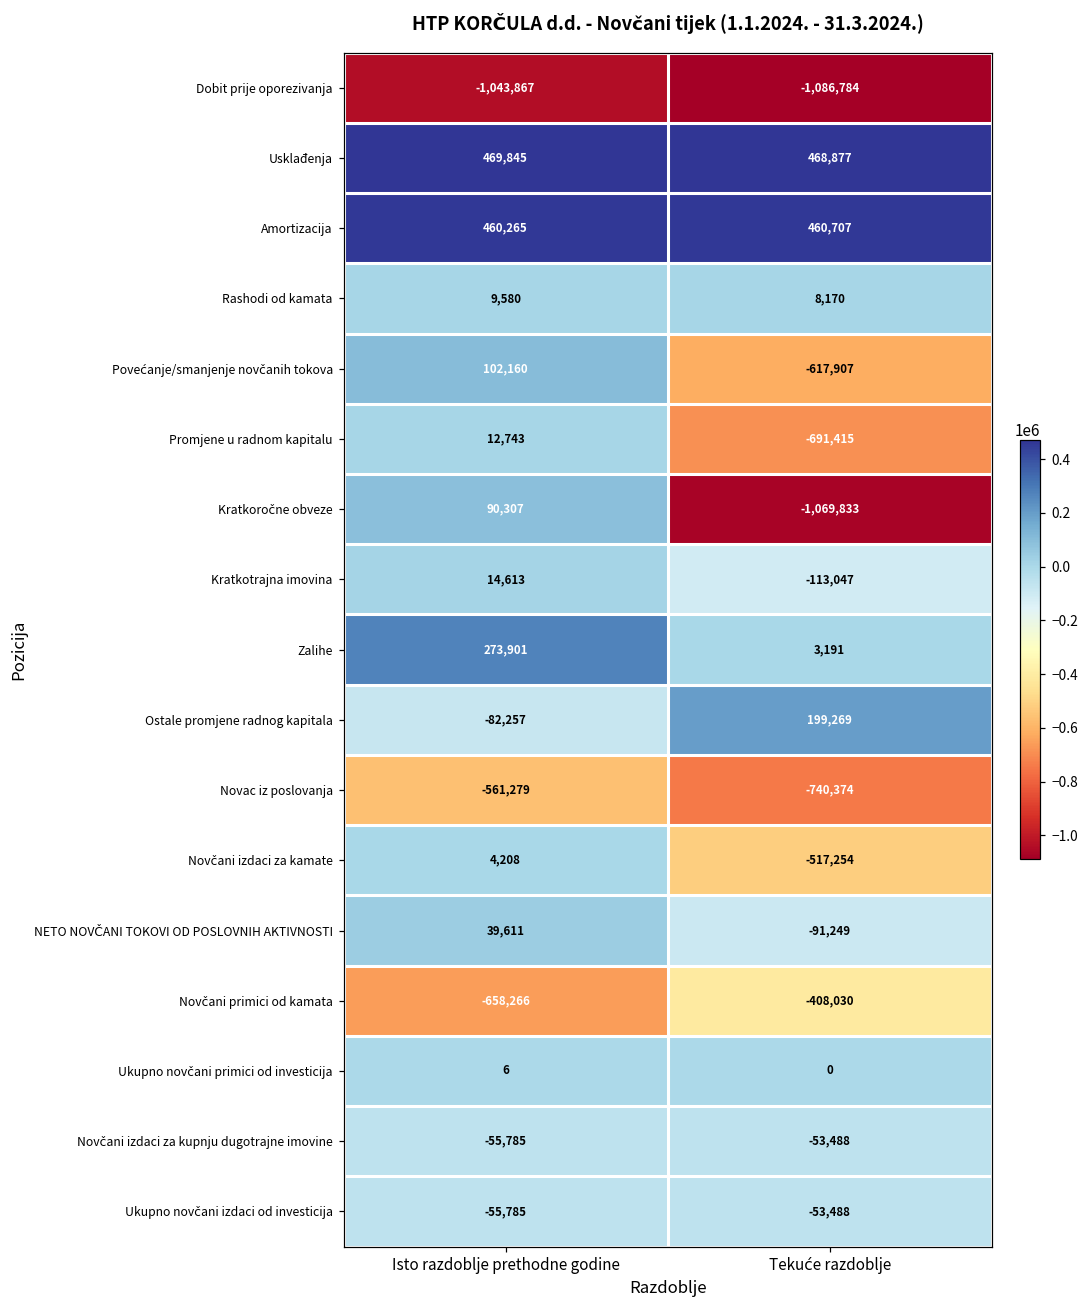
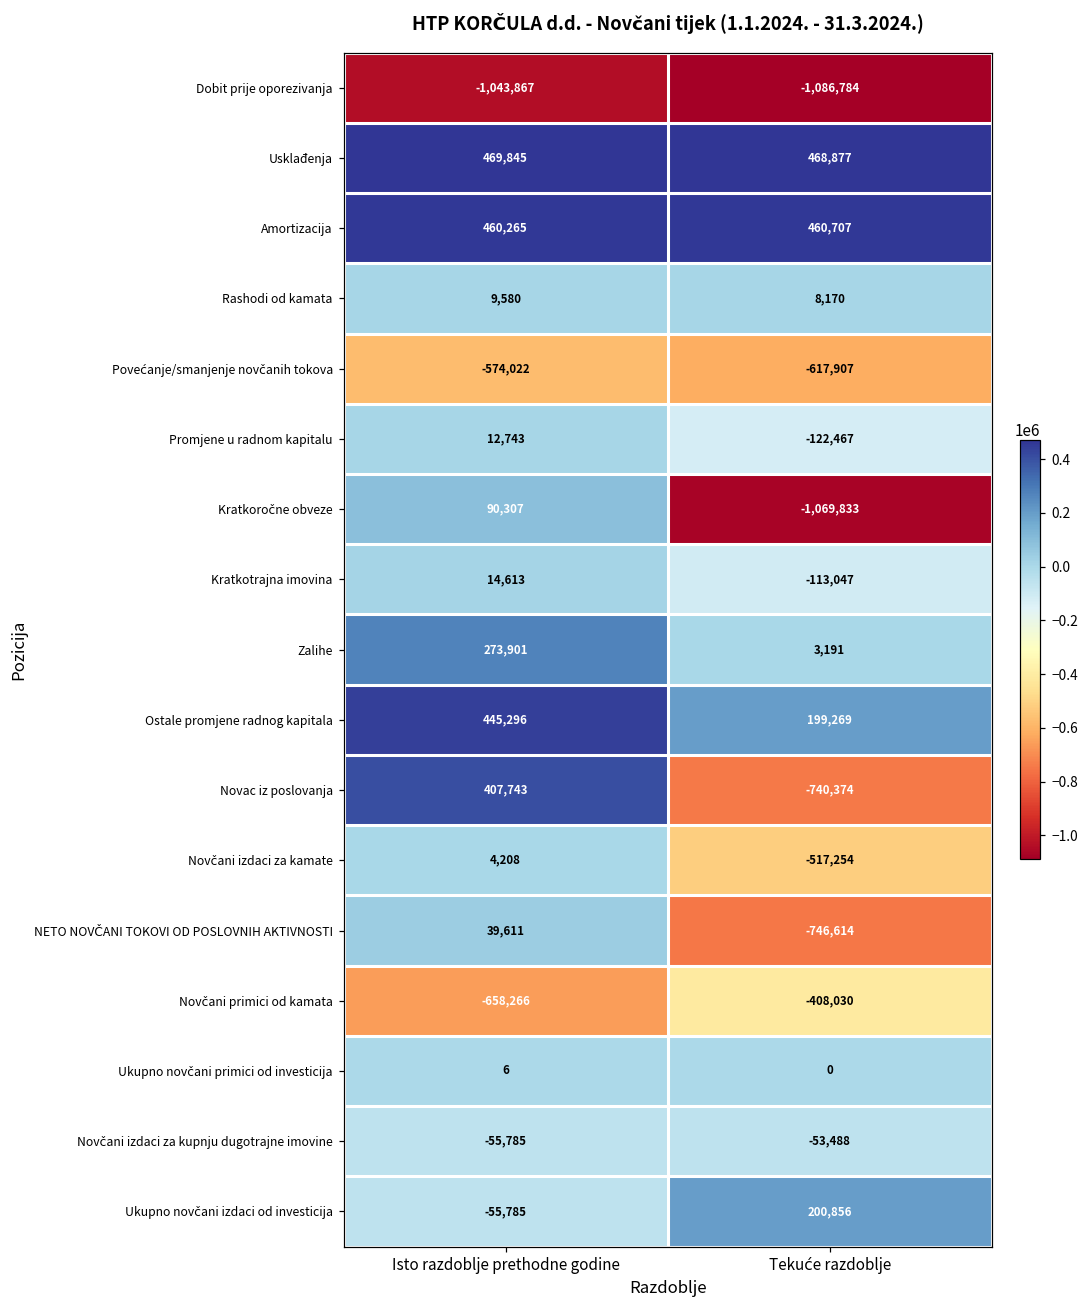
  {
    "Dobit prije oporezivanja": {
      "Isto razdoblje prethodne godine": "-1,043,867",
      "Tekuće razdoblje": "-1,086,784"
    },
    "Usklađenja": {
      "Isto razdoblje prethodne godine": "469,845",
      "Tekuće razdoblje": "468,877"
    },
    "Amortizacija": {
      "Isto razdoblje prethodne godine": "460,265",
      "Tekuće razdoblje": "460,707"
    },
    "Rashodi od kamata": {
      "Isto razdoblje prethodne godine": "9,580",
      "Tekuće razdoblje": "8,170"
    },
    "Povećanje/smanjenje novčanih tokova": {
-     "Isto razdoblje prethodne godine": "102,160",
+     "Isto razdoblje prethodne godine": "-574,022",
      "Tekuće razdoblje": "-617,907"
    },
    "Promjene u radnom kapitalu": {
      "Isto razdoblje prethodne godine": "12,743",
-     "Tekuće razdoblje": "-691,415"
+     "Tekuće razdoblje": "-122,467"
    },
    "Kratkoročne obveze": {
      "Isto razdoblje prethodne godine": "90,307",
      "Tekuće razdoblje": "-1,069,833"
    },
    "Kratkotrajna imovina": {
      "Isto razdoblje prethodne godine": "14,613",
      "Tekuće razdoblje": "-113,047"
    },
    "Zalihe": {
      "Isto razdoblje prethodne godine": "273,901",
      "Tekuće razdoblje": "3,191"
    },
    "Ostale promjene radnog kapitala": {
-     "Isto razdoblje prethodne godine": "-82,257",
+     "Isto razdoblje prethodne godine": "445,296",
      "Tekuće razdoblje": "199,269"
    },
    "Novac iz poslovanja": {
-     "Isto razdoblje prethodne godine": "-561,279",
+     "Isto razdoblje prethodne godine": "407,743",
      "Tekuće razdoblje": "-740,374"
    },
    "Novčani izdaci za kamate": {
      "Isto razdoblje prethodne godine": "4,208",
      "Tekuće razdoblje": "-517,254"
    },
    "NETO NOVČANI TOKOVI OD POSLOVNIH AKTIVNOSTI": {
      "Isto razdoblje prethodne godine": "39,611",
-     "Tekuće razdoblje": "-91,249"
+     "Tekuće razdoblje": "-746,614"
    },
    "Novčani primici od kamata": {
      "Isto razdoblje prethodne godine": "-658,266",
      "Tekuće razdoblje": "-408,030"
    },
    "Ukupno novčani primici od investicija": {
      "Isto razdoblje prethodne godine": "6",
      "Tekuće razdoblje": "0"
    },
    "Novčani izdaci za kupnju dugotrajne imovine": {
      "Isto razdoblje prethodne godine": "-55,785",
      "Tekuće razdoblje": "-53,488"
    },
    "Ukupno novčani izdaci od investicija": {
      "Isto razdoblje prethodne godine": "-55,785",
-     "Tekuće razdoblje": "-53,488"
+     "Tekuće razdoblje": "200,856"
    }
  }
